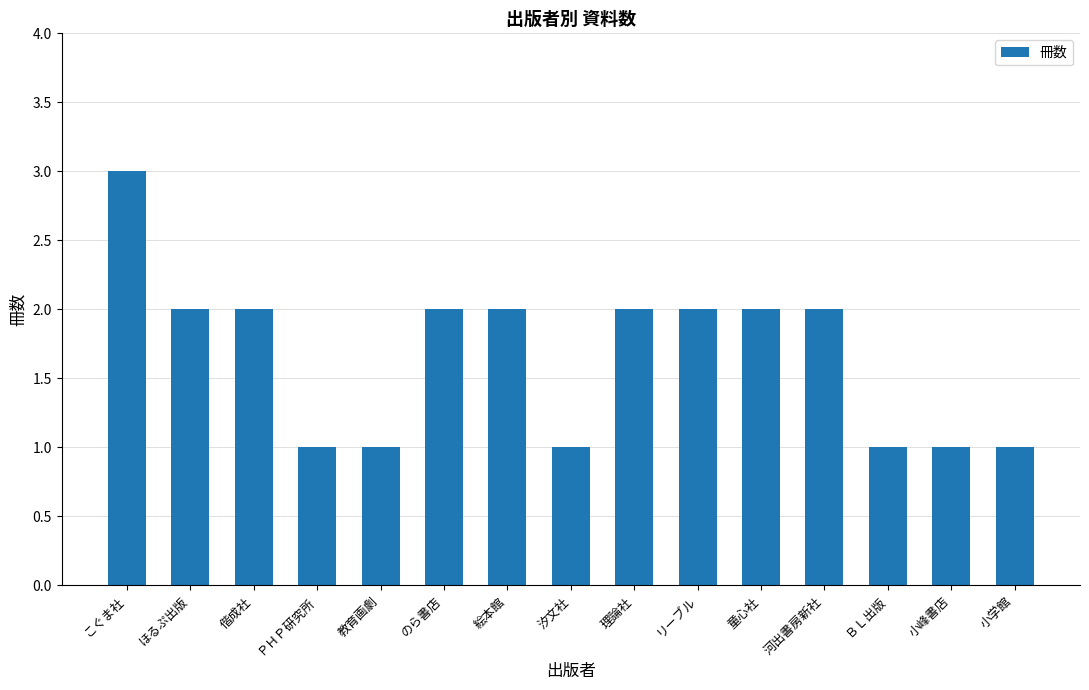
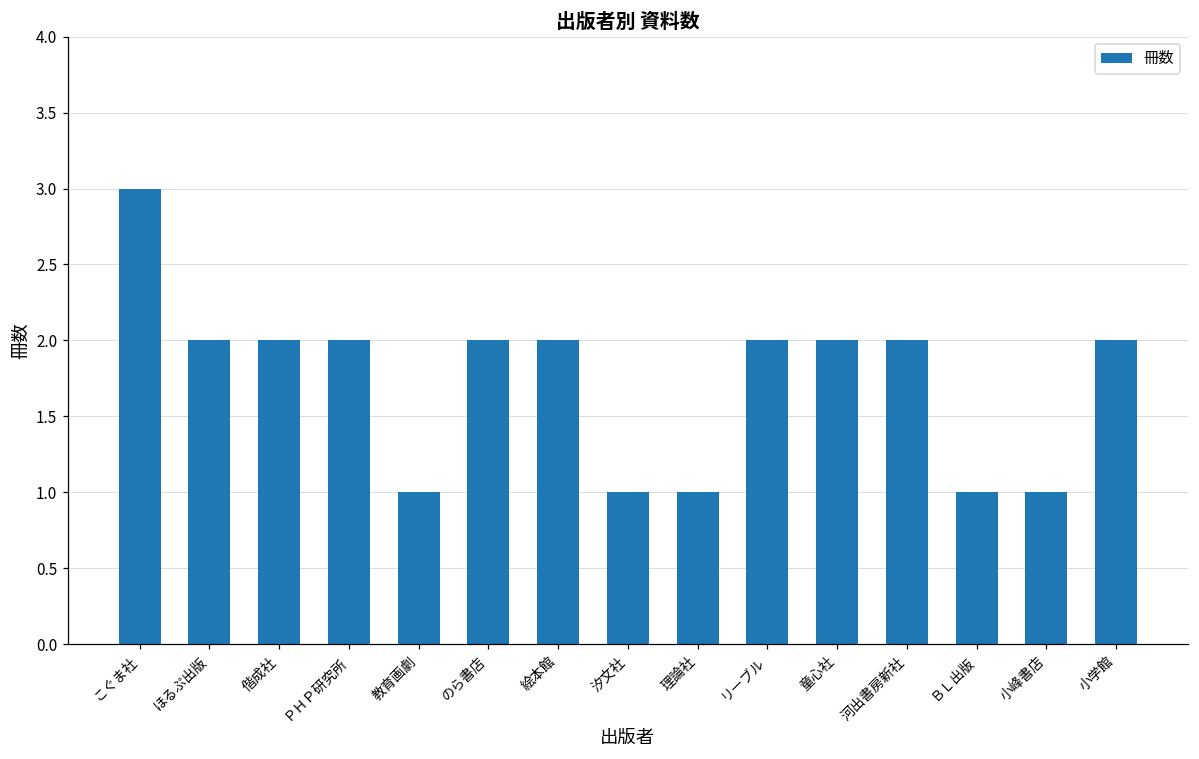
  {
    "こぐま社": 3,
    "ほるぷ出版": 2,
    "偕成社": 2,
-   "ＰＨＰ研究所": 1,
+   "ＰＨＰ研究所": 2,
    "教育画劇": 1,
    "のら書店": 2,
    "絵本館": 2,
    "汐文社": 1,
-   "理論社": 2,
+   "理論社": 1,
    "リーブル": 2,
    "童心社": 2,
    "河出書房新社": 2,
    "ＢＬ出版": 1,
    "小峰書店": 1,
-   "小学館": 1
+   "小学館": 2
  }
